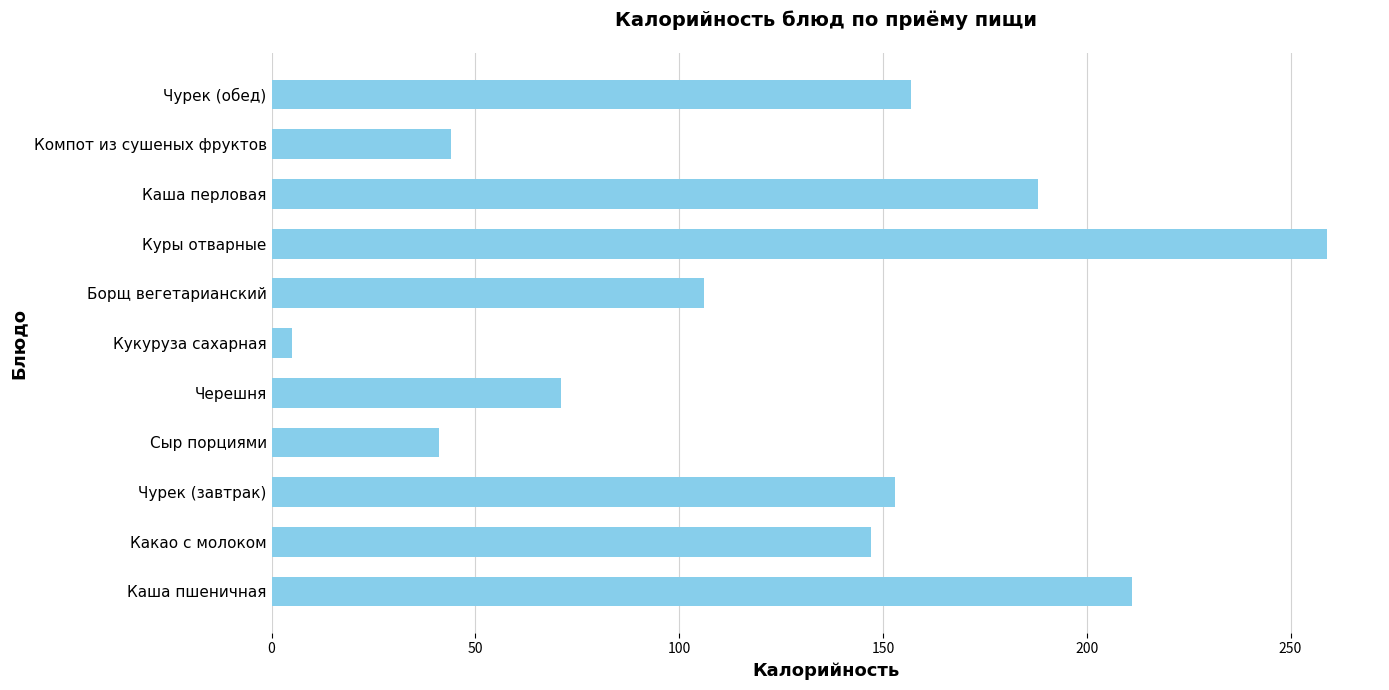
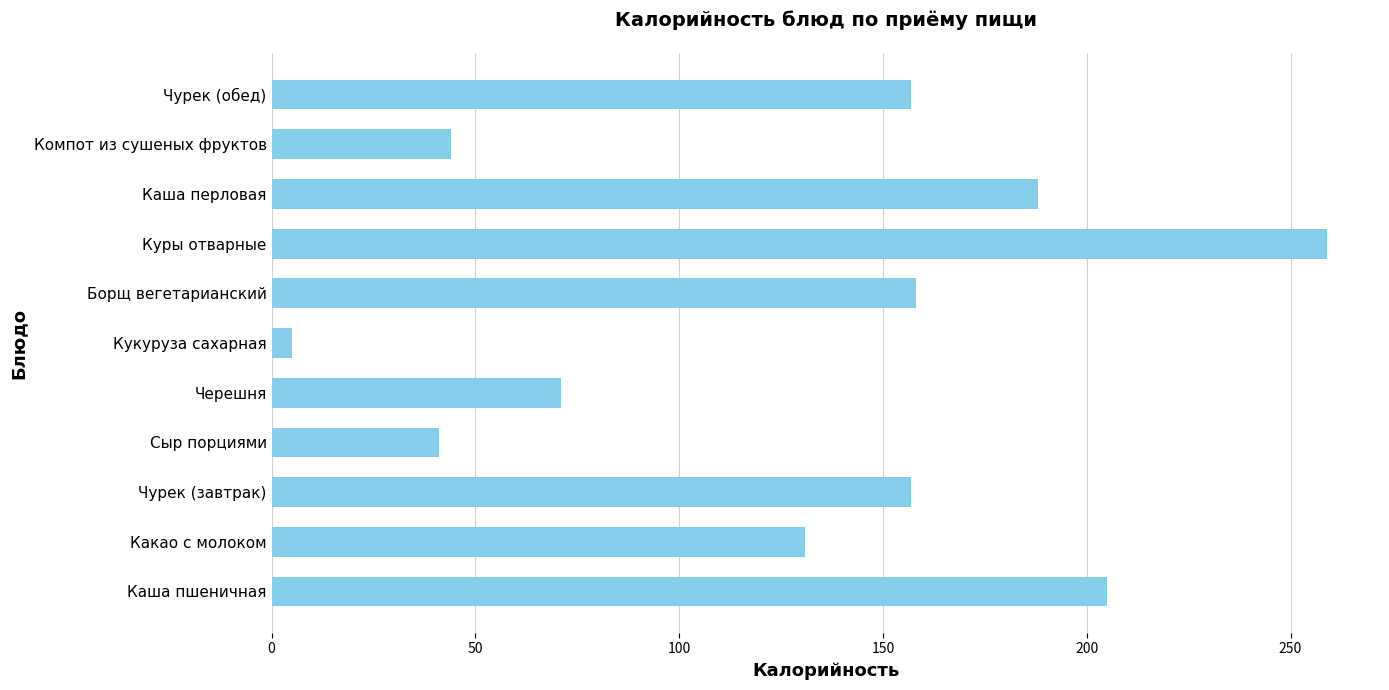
  {
    "Чурек (обед)": 157,
    "Компот из сушеных фруктов": 44,
    "Каша перловая": 188,
    "Куры отварные": 259,
-   "Борщ вегетарианский": 106,
+   "Борщ вегетарианский": 158,
    "Кукуруза сахарная": 5,
    "Черешня": 71,
    "Сыр порциями": 41,
-   "Чурек (завтрак)": 153,
-   "Какао с молоком": 147,
-   "Каша пшеничная": 211
+   "Чурек (завтрак)": 157,
+   "Какао с молоком": 131,
+   "Каша пшеничная": 205
  }
